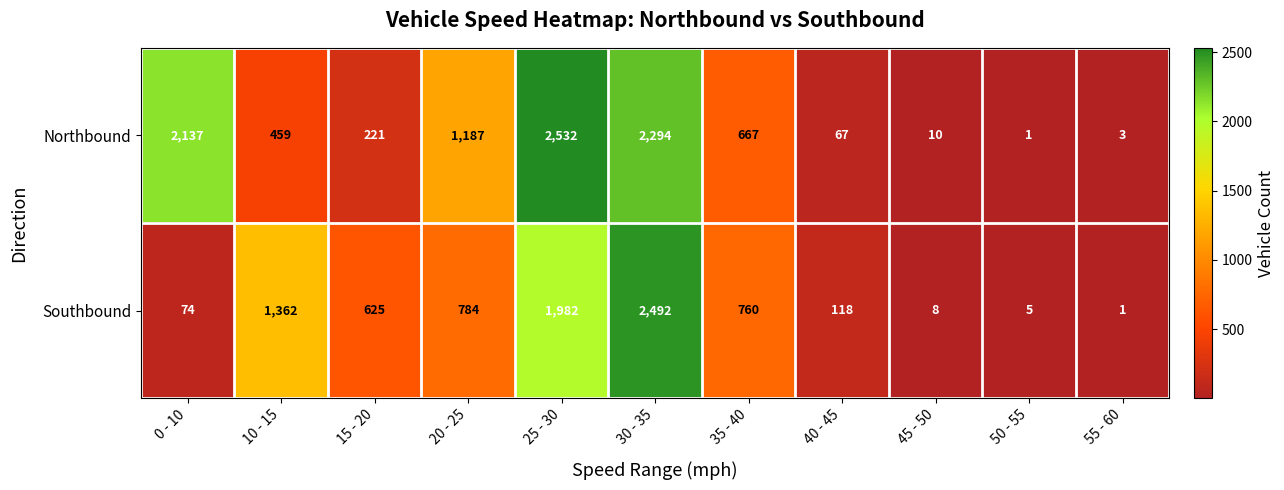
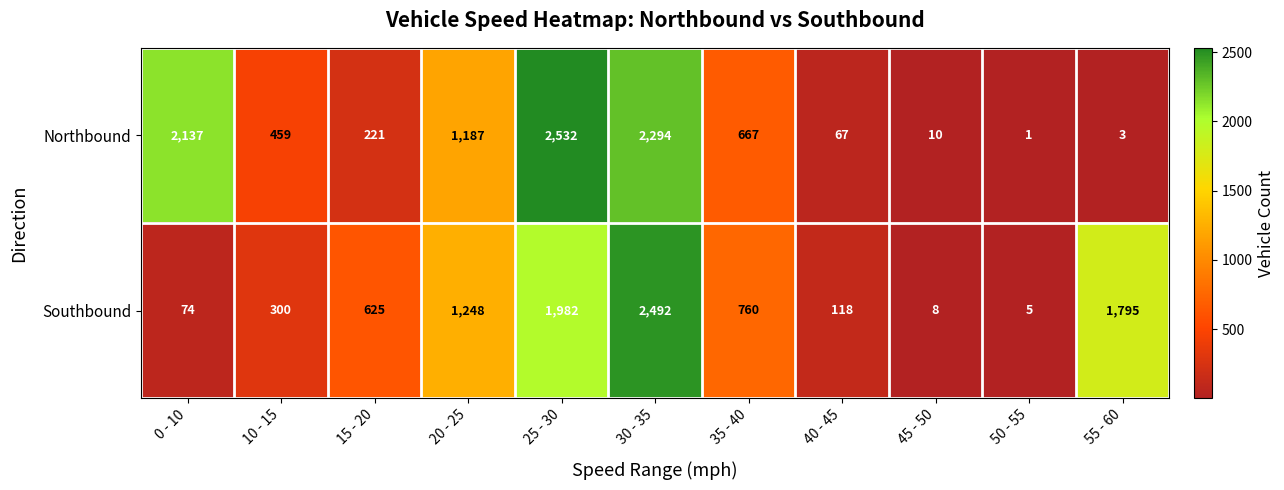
  {
    "Northbound": {
      "0 - 10": "2,137",
      "10 - 15": "459",
      "15 - 20": "221",
      "20 - 25": "1,187",
      "25 - 30": "2,532",
      "30 - 35": "2,294",
      "35 - 40": "667",
      "40 - 45": "67",
      "45 - 50": "10",
      "50 - 55": "1",
      "55 - 60": "3"
    },
    "Southbound": {
      "0 - 10": "74",
-     "10 - 15": "1,362",
+     "10 - 15": "300",
      "15 - 20": "625",
-     "20 - 25": "784",
+     "20 - 25": "1,248",
      "25 - 30": "1,982",
      "30 - 35": "2,492",
      "35 - 40": "760",
      "40 - 45": "118",
      "45 - 50": "8",
      "50 - 55": "5",
-     "55 - 60": "1"
+     "55 - 60": "1,795"
    }
  }
